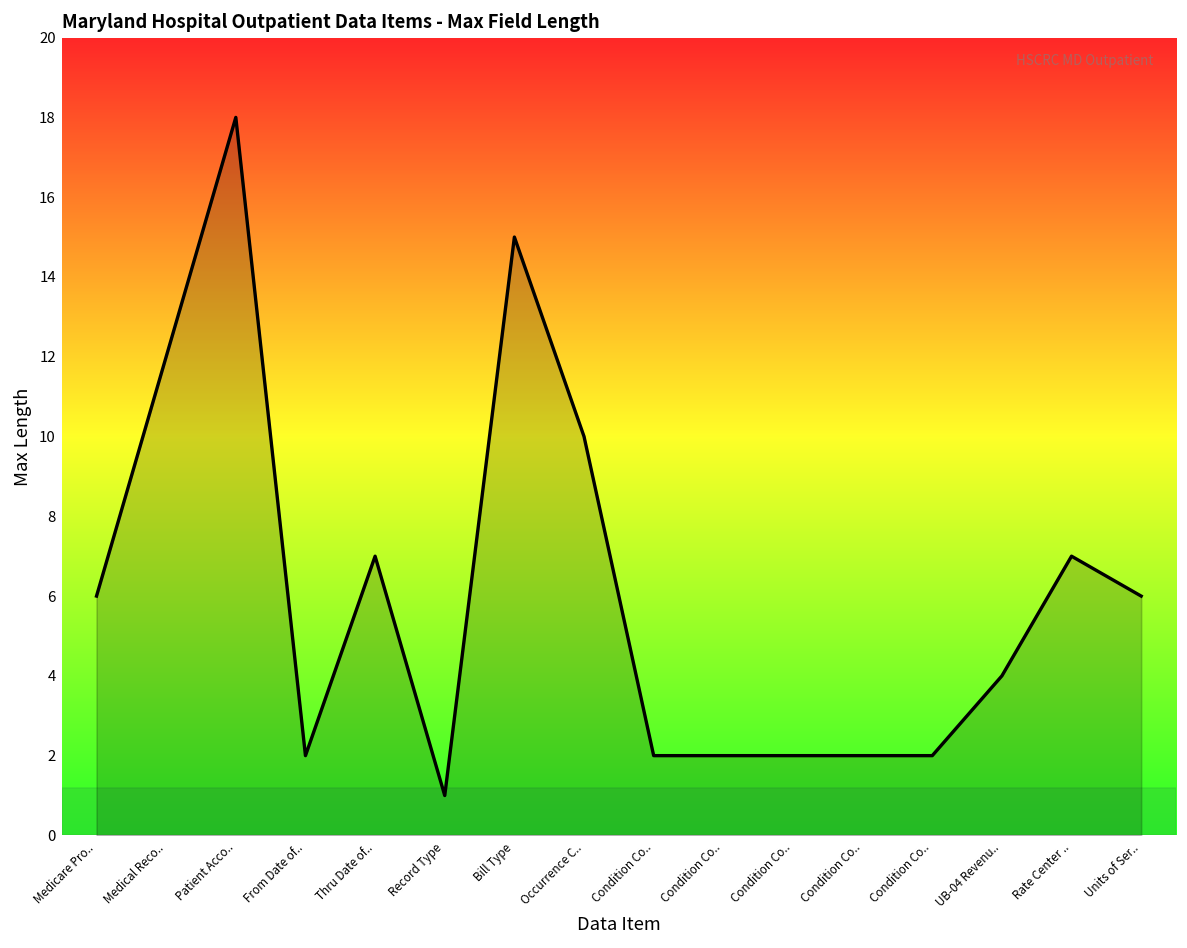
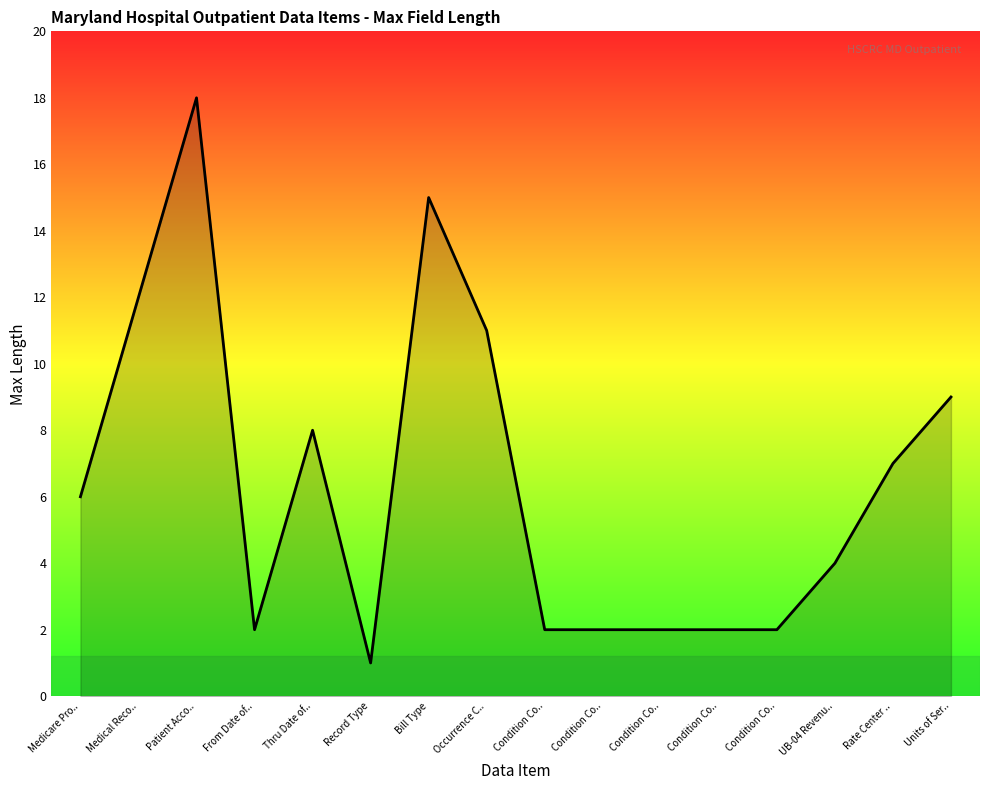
  {
    "Medicare Pro..": 6,
    "Medical Reco..": 12,
    "Patient Acco..": 18,
    "From Date of..": 2,
-   "Thru Date of..": 7,
+   "Thru Date of..": 8,
    "Bill Type": 15,
-   "Occurrence C..": 10,
+   "Occurrence C..": 11,
    "UB-04 Revenu..": 4,
    "Rate Center ..": 7,
-   "Units of Ser..": 6
+   "Units of Ser..": 9
  }
